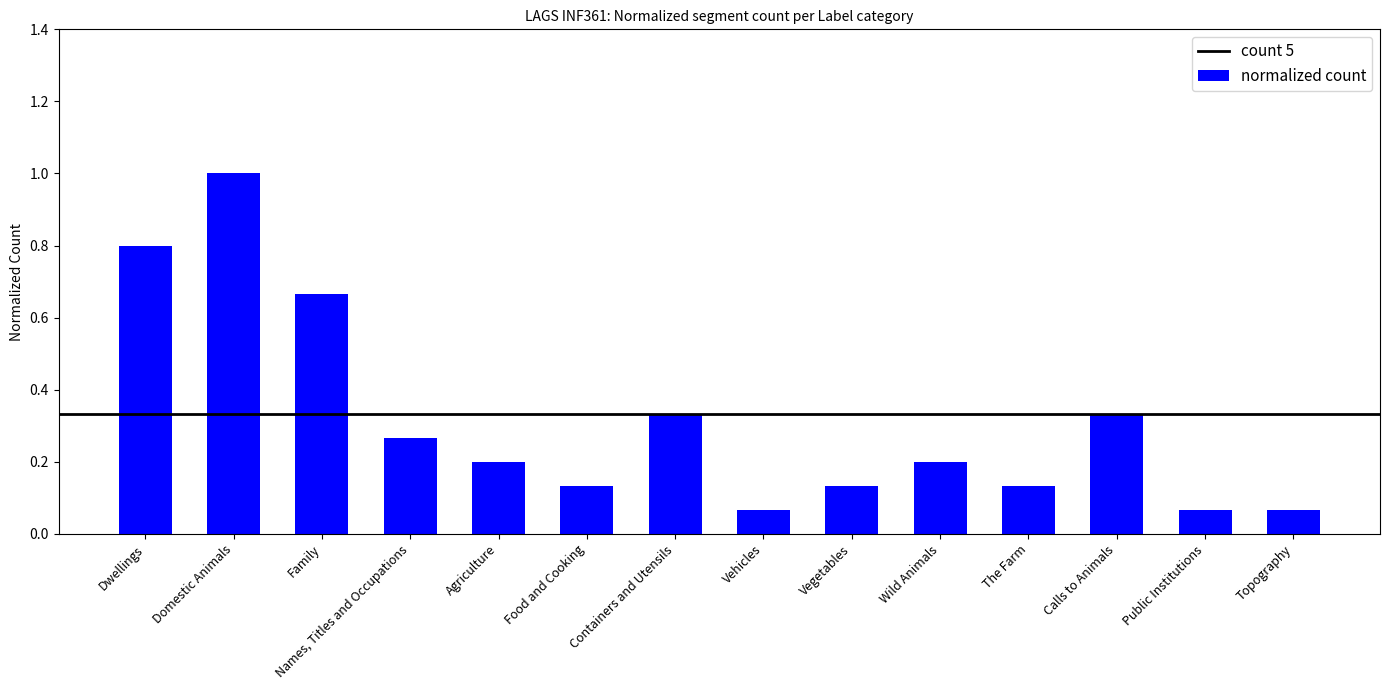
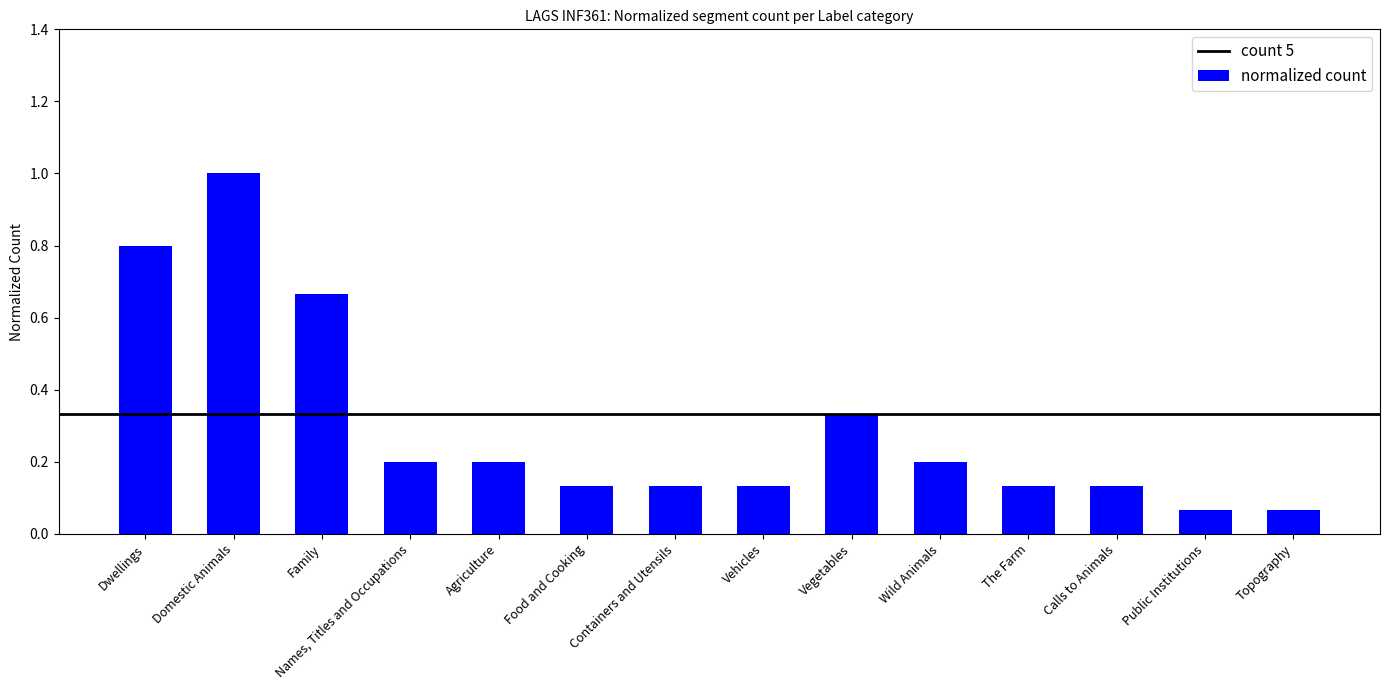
  {
    "Dwellings": 0.80,
    "Domestic Animals": 1.00,
    "Family": 0.67,
-   "Names, Titles and Occupations": 0.27,
+   "Names, Titles and Occupations": 0.20,
    "Agriculture": 0.20,
    "Food and Cooking": 0.13,
-   "Containers and Utensils": 0.33,
-   "Vehicles": 0.07,
-   "Vegetables": 0.13,
+   "Containers and Utensils": 0.13,
+   "Vehicles": 0.13,
+   "Vegetables": 0.33,
    "Wild Animals": 0.20,
    "The Farm": 0.13,
-   "Calls to Animals": 0.33,
+   "Calls to Animals": 0.13,
    "Public Institutions": 0.07,
    "Topography": 0.07
  }
